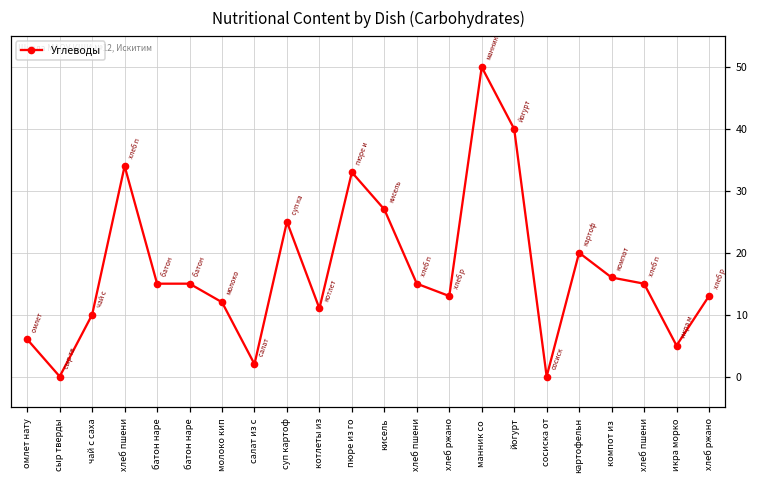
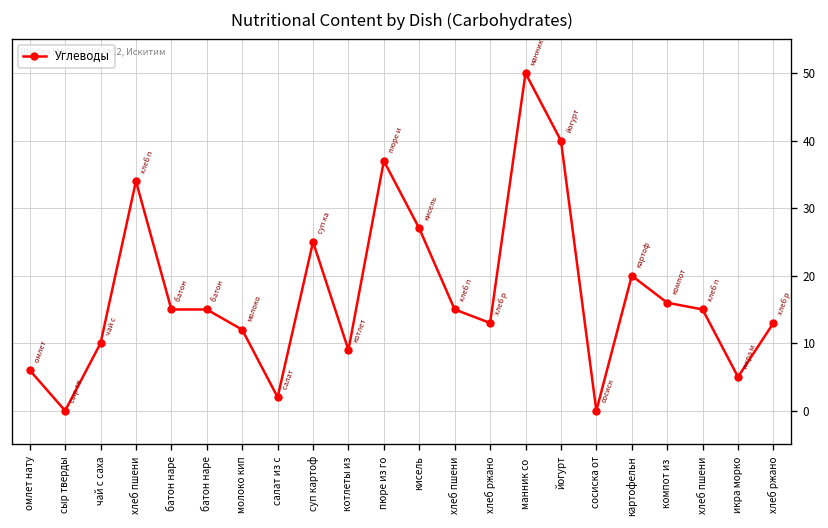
  {
    "омлет нату": 6,
    "сыр тверды": 0,
    "чай с саха": 10,
    "молоко кип": 12,
    "салат из с": 2,
    "суп картоф": 25,
-   "котлеты из": 11,
-   "пюре из го": 33,
+   "котлеты из": 9,
+   "пюре из го": 37,
    "кисель": 27,
    "манник со": 50,
    "йогурт": 40,
    "сосиска от": 0,
    "картофельн": 20,
    "компот из": 16,
    "икра морко": 5
  }
